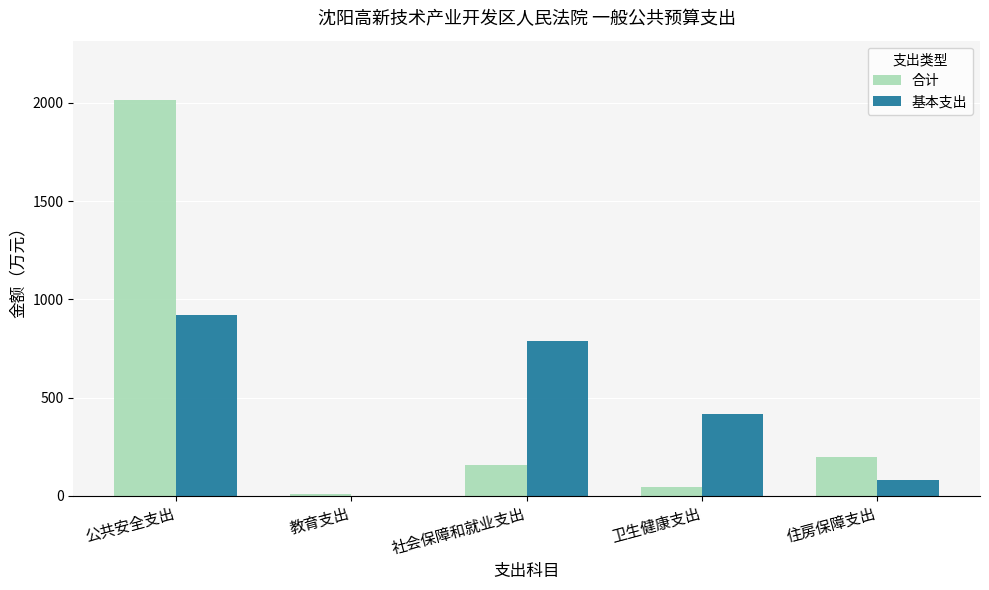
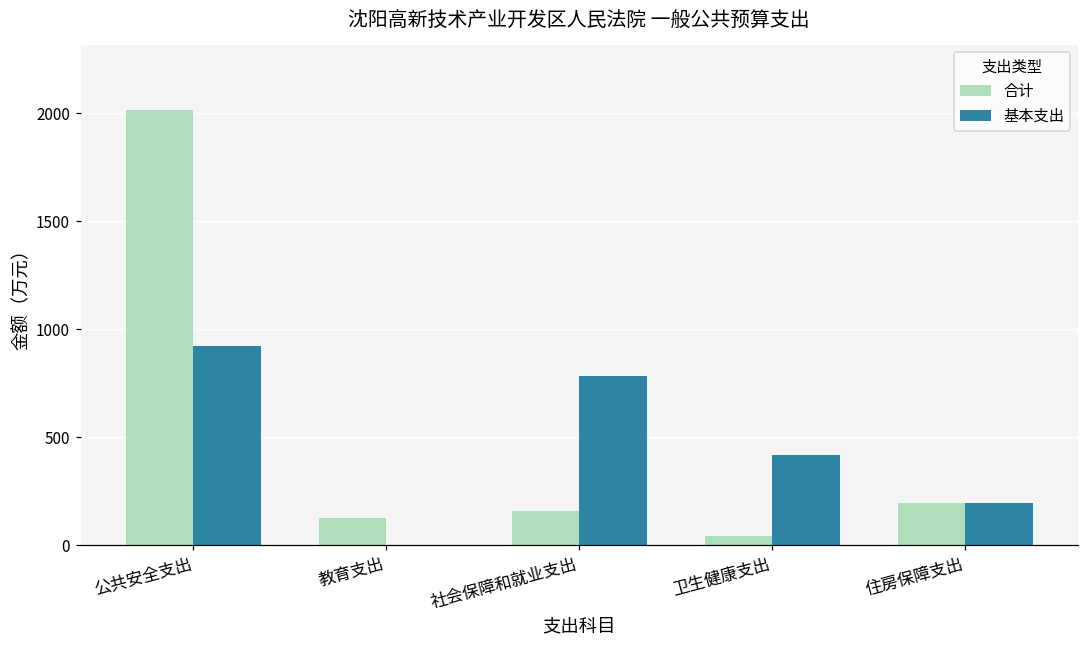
  {
    "合计": {
      "公共安全支出": 2010,
-     "教育支出": 10,
+     "教育支出": 130,
      "社会保障和就业支出": 160,
      "卫生健康支出": 40,
      "住房保障支出": 200
    },
    "基本支出": {
      "公共安全支出": 920,
      "教育支出": 0,
      "社会保障和就业支出": 790,
      "卫生健康支出": 420,
-     "住房保障支出": 80
+     "住房保障支出": 200
    }
  }
